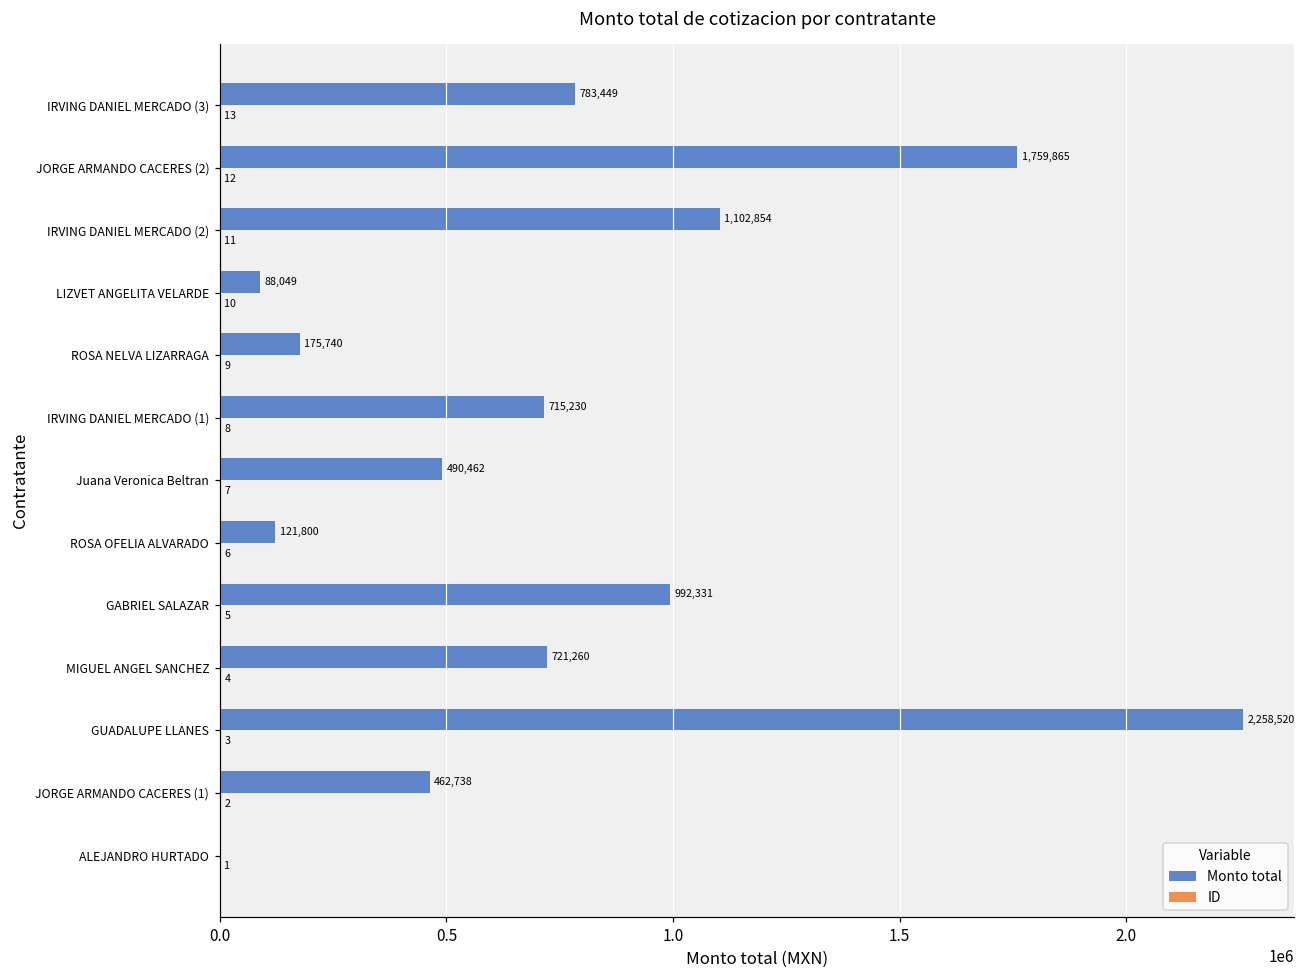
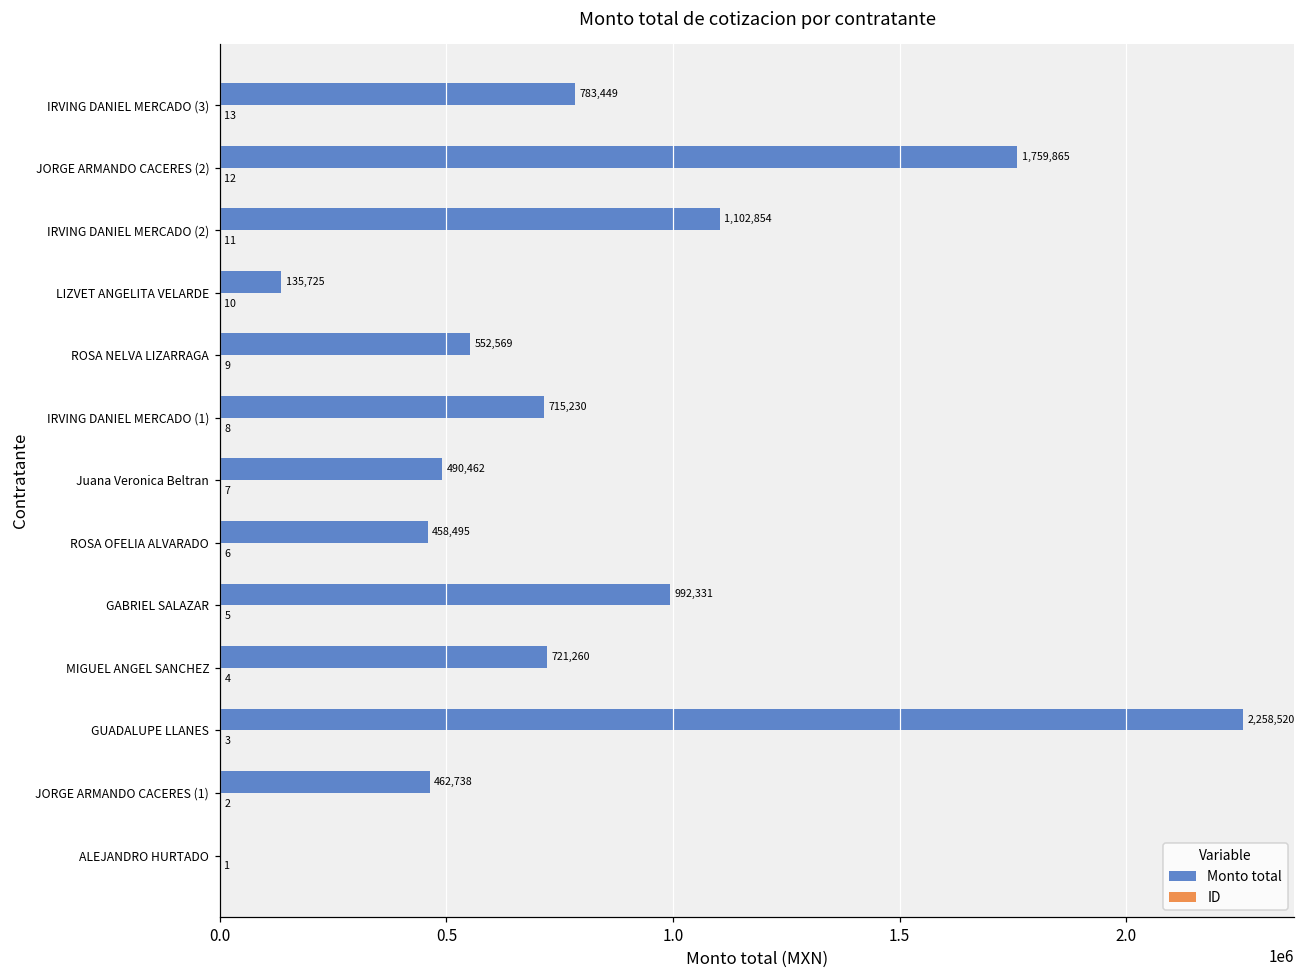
  {
    "Monto total": {
      "IRVING DANIEL MERCADO (3)": "783,449",
      "JORGE ARMANDO CACERES (2)": "1,759,865",
      "IRVING DANIEL MERCADO (2)": "1,102,854",
-     "LIZVET ANGELITA VELARDE": "88,049",
-     "ROSA NELVA LIZARRAGA": "175,740",
+     "LIZVET ANGELITA VELARDE": "135,725",
+     "ROSA NELVA LIZARRAGA": "552,569",
      "IRVING DANIEL MERCADO (1)": "715,230",
      "Juana Veronica Beltran": "490,462",
-     "ROSA OFELIA ALVARADO": "121,800",
+     "ROSA OFELIA ALVARADO": "458,495",
      "GABRIEL SALAZAR": "992,331",
      "MIGUEL ANGEL SANCHEZ": "721,260",
      "GUADALUPE LLANES": "2,258,520",
      "JORGE ARMANDO CACERES (1)": "462,738"
    },
    "ID": {
      "IRVING DANIEL MERCADO (3)": "13",
      "JORGE ARMANDO CACERES (2)": "12",
      "IRVING DANIEL MERCADO (2)": "11",
      "LIZVET ANGELITA VELARDE": "10",
      "ROSA NELVA LIZARRAGA": "9",
      "IRVING DANIEL MERCADO (1)": "8",
      "Juana Veronica Beltran": "7",
      "ROSA OFELIA ALVARADO": "6",
      "GABRIEL SALAZAR": "5",
      "MIGUEL ANGEL SANCHEZ": "4",
      "GUADALUPE LLANES": "3",
      "JORGE ARMANDO CACERES (1)": "2",
      "ALEJANDRO HURTADO": "1"
    }
  }
